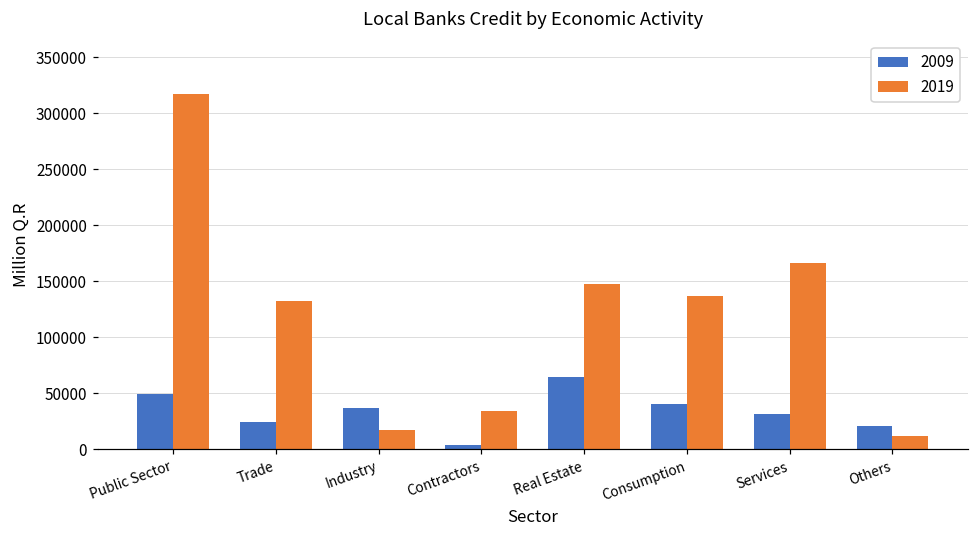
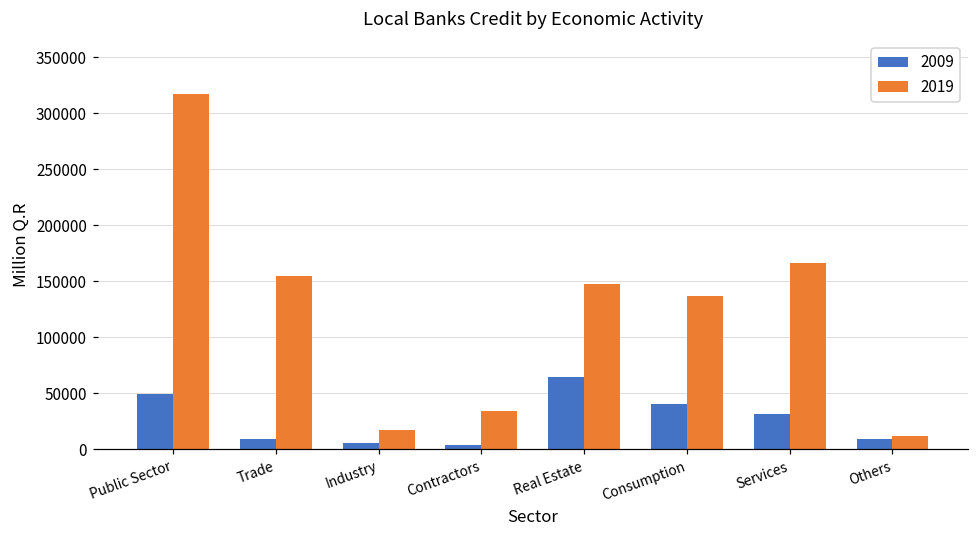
  {
    "2009": {
      "Public Sector": 50000,
-     "Trade": 25000,
-     "Industry": 37000,
+     "Trade": 10000,
+     "Industry": 6000,
      "Contractors": 4000,
      "Real Estate": 65000,
      "Consumption": 40000,
      "Services": 31000,
-     "Others": 21000
+     "Others": 9000
    },
    "2019": {
      "Public Sector": 317000,
-     "Trade": 132000,
+     "Trade": 155000,
      "Industry": 18000,
      "Contractors": 34000,
      "Real Estate": 148000,
      "Consumption": 137000,
      "Services": 166000,
      "Others": 12000
    }
  }
